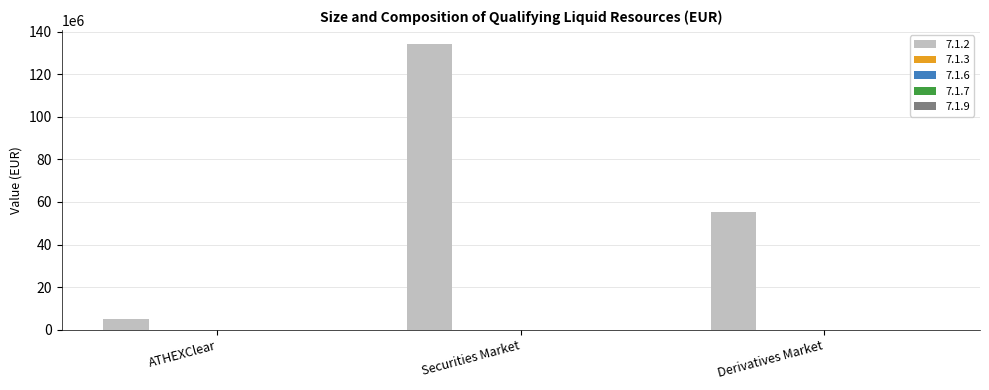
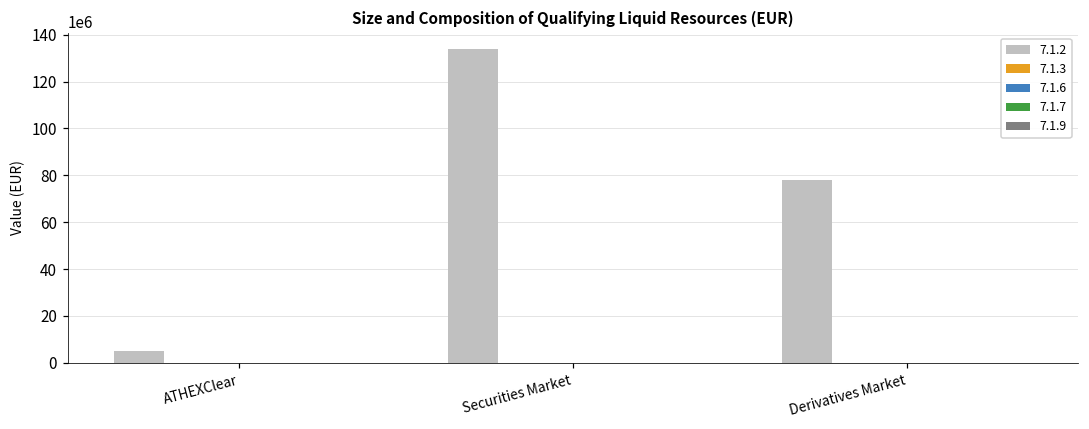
  {
    "7.1.2": {
      "ATHEXClear": 5000000,
      "Securities Market": 134000000,
-     "Derivatives Market": 55000000
+     "Derivatives Market": 78000000
    },
    "7.1.3": {
      "ATHEXClear": 0,
      "Securities Market": 0,
      "Derivatives Market": 0
    },
    "7.1.6": {
      "ATHEXClear": 0,
      "Securities Market": 0,
      "Derivatives Market": 0
    },
    "7.1.7": {
      "ATHEXClear": 0,
      "Securities Market": 0,
      "Derivatives Market": 0
    },
    "7.1.9": {
      "ATHEXClear": 0,
      "Securities Market": 0,
      "Derivatives Market": 0
    }
  }
